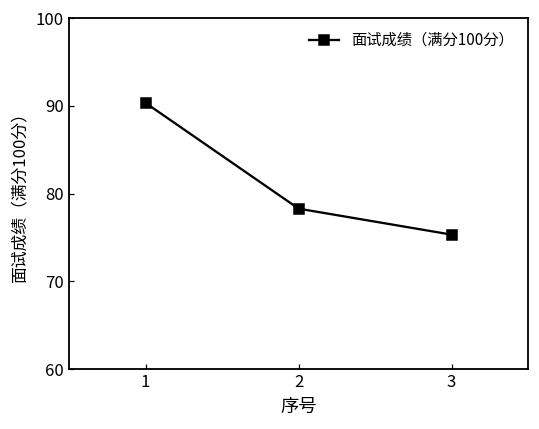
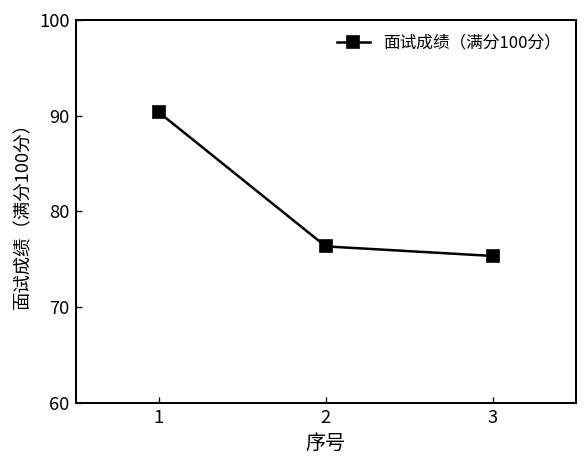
  {
    "1": 90,
-   "2": 78,
+   "2": 76,
    "3": 75
  }
